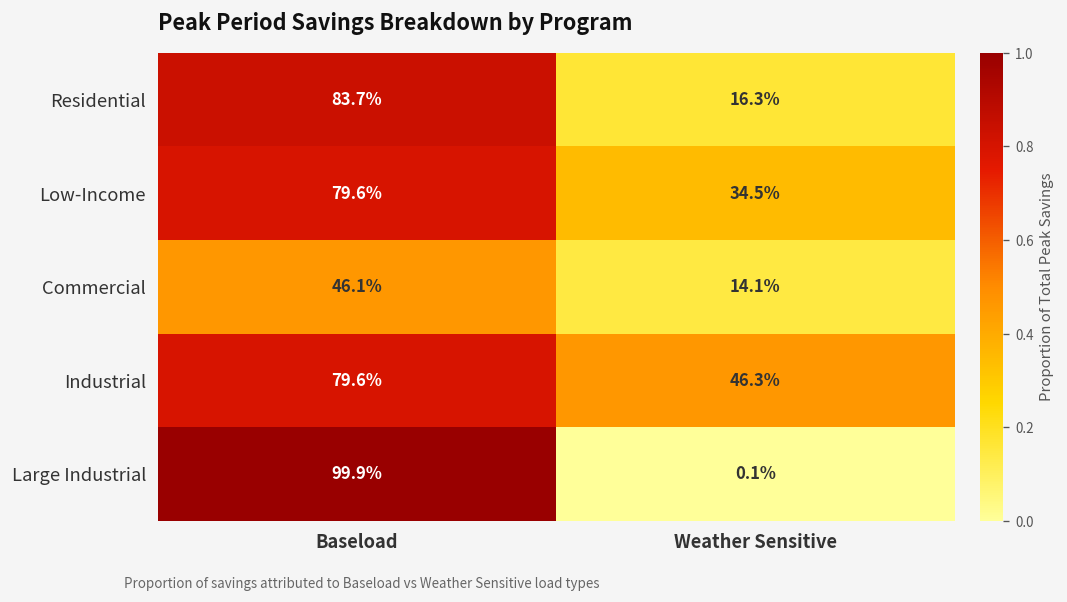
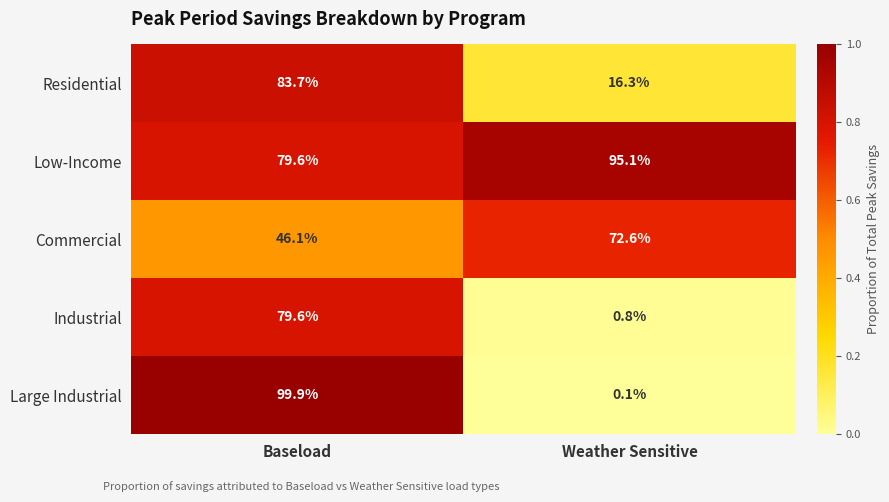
  {
    "Residential": {
      "Baseload": "83.7%",
      "Weather Sensitive": "16.3%"
    },
    "Low-Income": {
      "Baseload": "79.6%",
-     "Weather Sensitive": "34.5%"
+     "Weather Sensitive": "95.1%"
    },
    "Commercial": {
      "Baseload": "46.1%",
-     "Weather Sensitive": "14.1%"
+     "Weather Sensitive": "72.6%"
    },
    "Industrial": {
      "Baseload": "79.6%",
-     "Weather Sensitive": "46.3%"
+     "Weather Sensitive": "0.8%"
    },
    "Large Industrial": {
      "Baseload": "99.9%",
      "Weather Sensitive": "0.1%"
    }
  }
